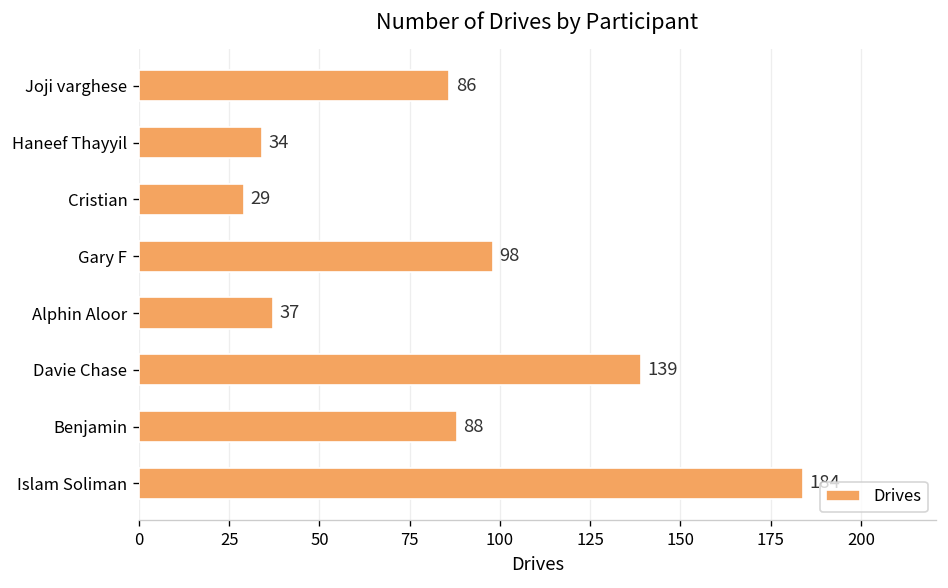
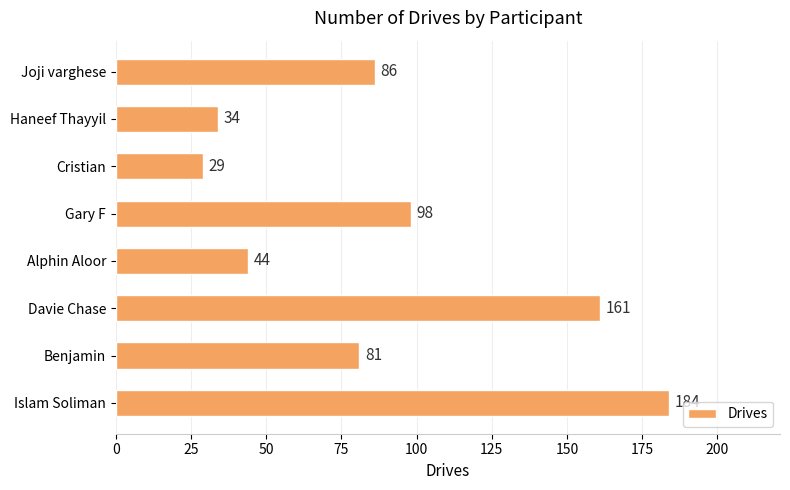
  {
    "Joji varghese": 86,
    "Haneef Thayyil": 34,
    "Cristian": 29,
    "Gary F": 98,
-   "Alphin Aloor": 37,
-   "Davie Chase": 139,
-   "Benjamin": 88
+   "Alphin Aloor": 44,
+   "Davie Chase": 161,
+   "Benjamin": 81
  }
